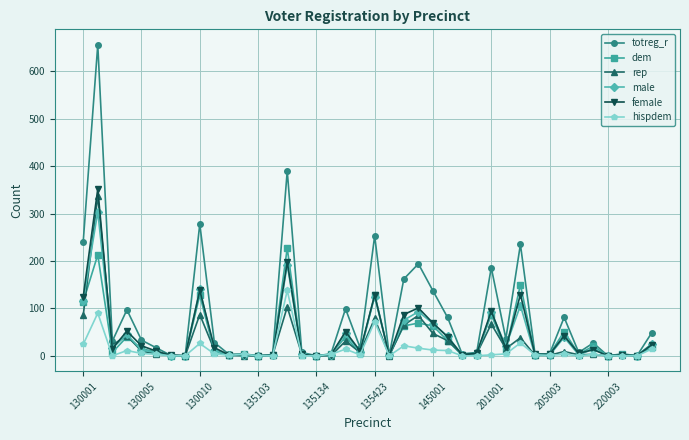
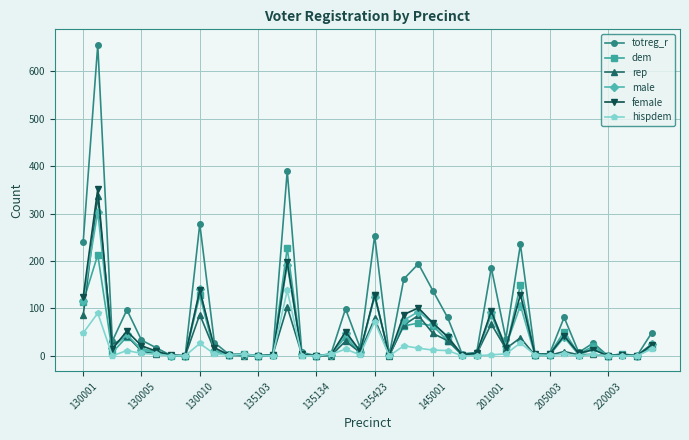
  {
    "hispdem": {
-     "130001": 20,
+     "130001": 50,
      "130010": 30,
      "135423": 70,
      "145001": 10,
      "201001": 0
    }
  }
